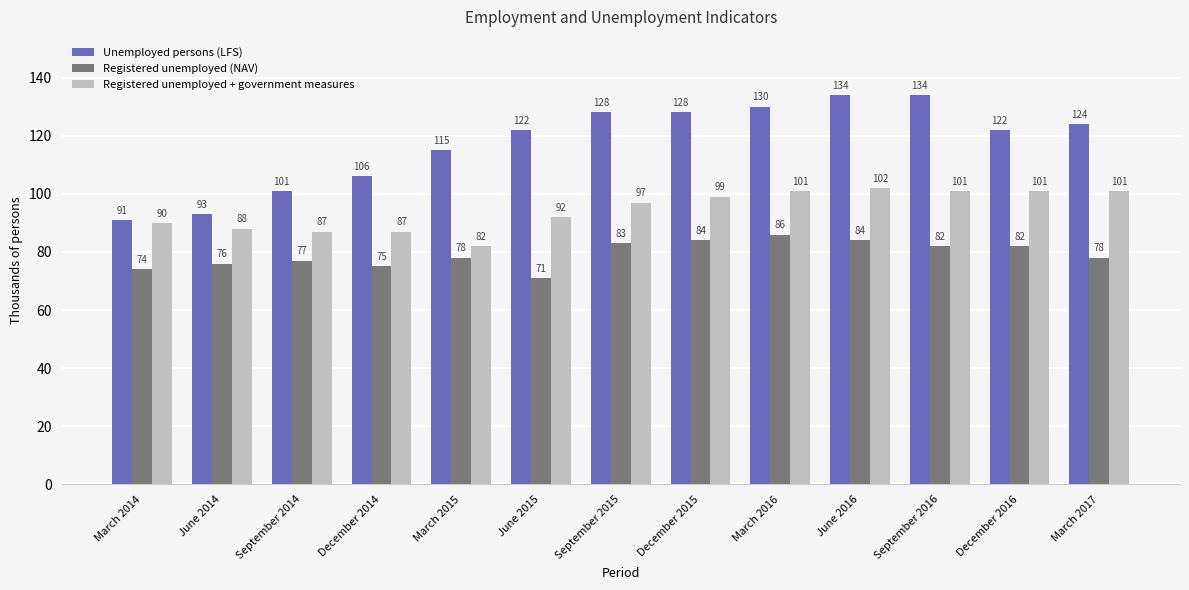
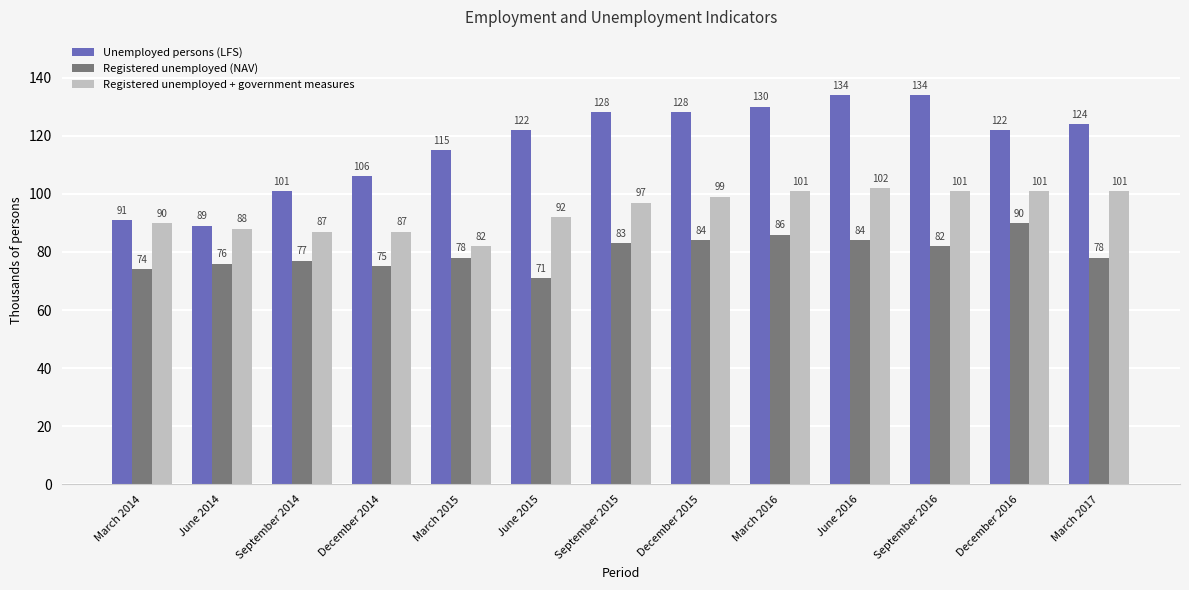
  {
    "Unemployed persons (LFS)": {
      "March 2014": 91,
-     "June 2014": 93,
+     "June 2014": 89,
      "September 2014": 101,
      "December 2014": 106,
      "March 2015": 115,
      "June 2015": 122,
      "September 2015": 128,
      "December 2015": 128,
      "March 2016": 130,
      "June 2016": 134,
      "September 2016": 134,
      "December 2016": 122,
      "March 2017": 124
    },
    "Registered unemployed (NAV)": {
      "March 2014": 74,
      "June 2014": 76,
      "September 2014": 77,
      "December 2014": 75,
      "March 2015": 78,
      "June 2015": 71,
      "September 2015": 83,
      "December 2015": 84,
      "March 2016": 86,
      "June 2016": 84,
      "September 2016": 82,
-     "December 2016": 82,
+     "December 2016": 90,
      "March 2017": 78
    },
    "Registered unemployed + government measures": {
      "March 2014": 90,
      "June 2014": 88,
      "September 2014": 87,
      "December 2014": 87,
      "March 2015": 82,
      "June 2015": 92,
      "September 2015": 97,
      "December 2015": 99,
      "March 2016": 101,
      "June 2016": 102,
      "September 2016": 101,
      "December 2016": 101,
      "March 2017": 101
    }
  }
